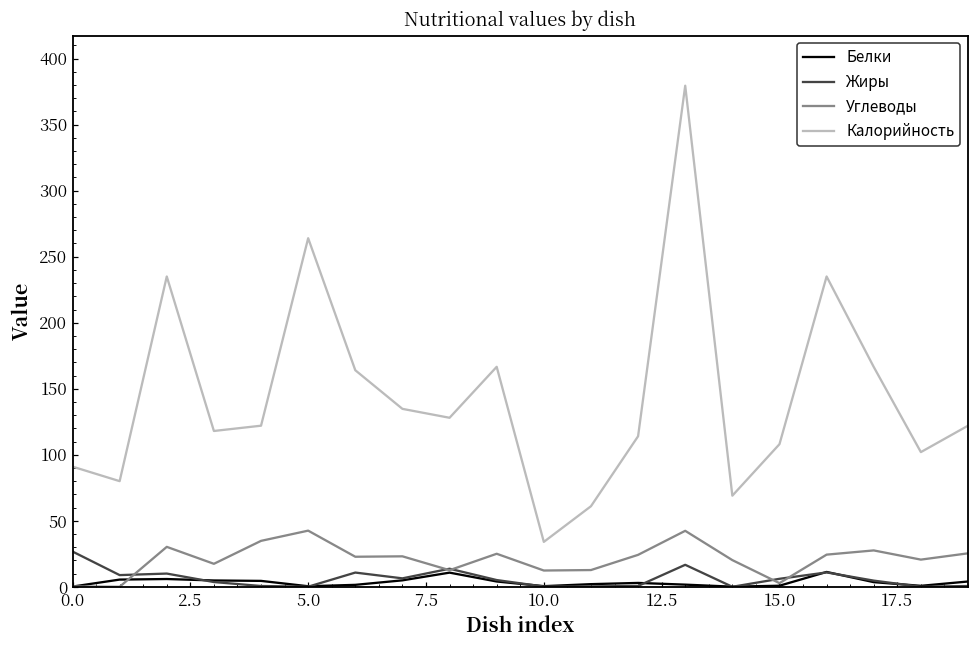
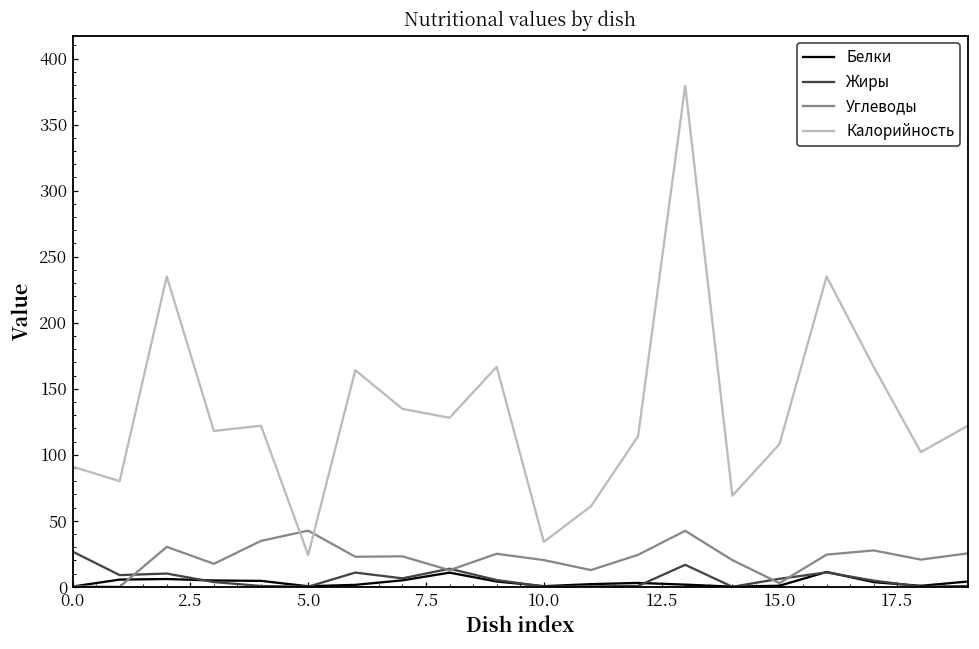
  {
    "Жиры": {
      "0.0": 27,
      "15.0": 6
    },
    "Углеводы": {
      "5.0": 43,
-     "10.0": 12
+     "10.0": 20
    },
    "Калорийность": {
      "0.0": 91,
-     "5.0": 264,
+     "5.0": 24,
      "10.0": 34,
      "15.0": 108
    }
  }
